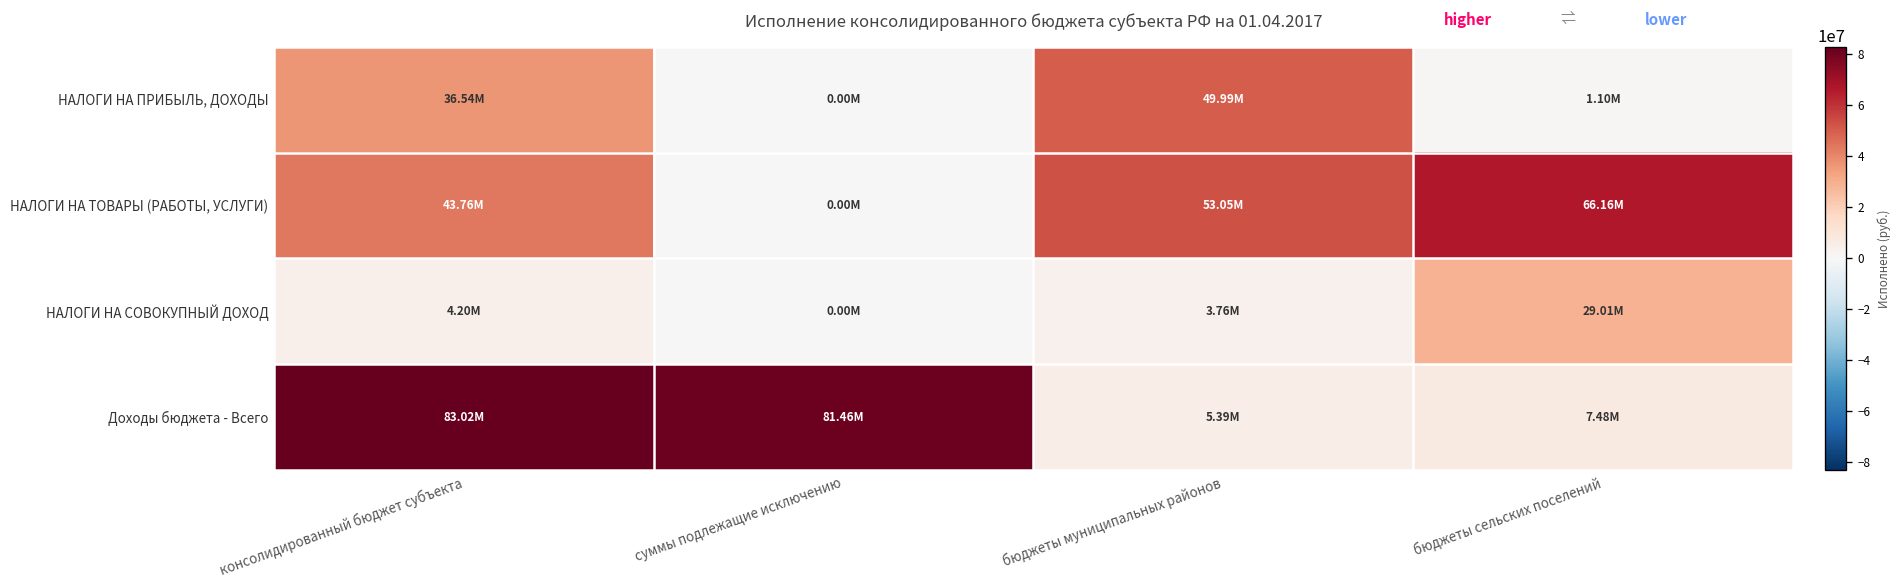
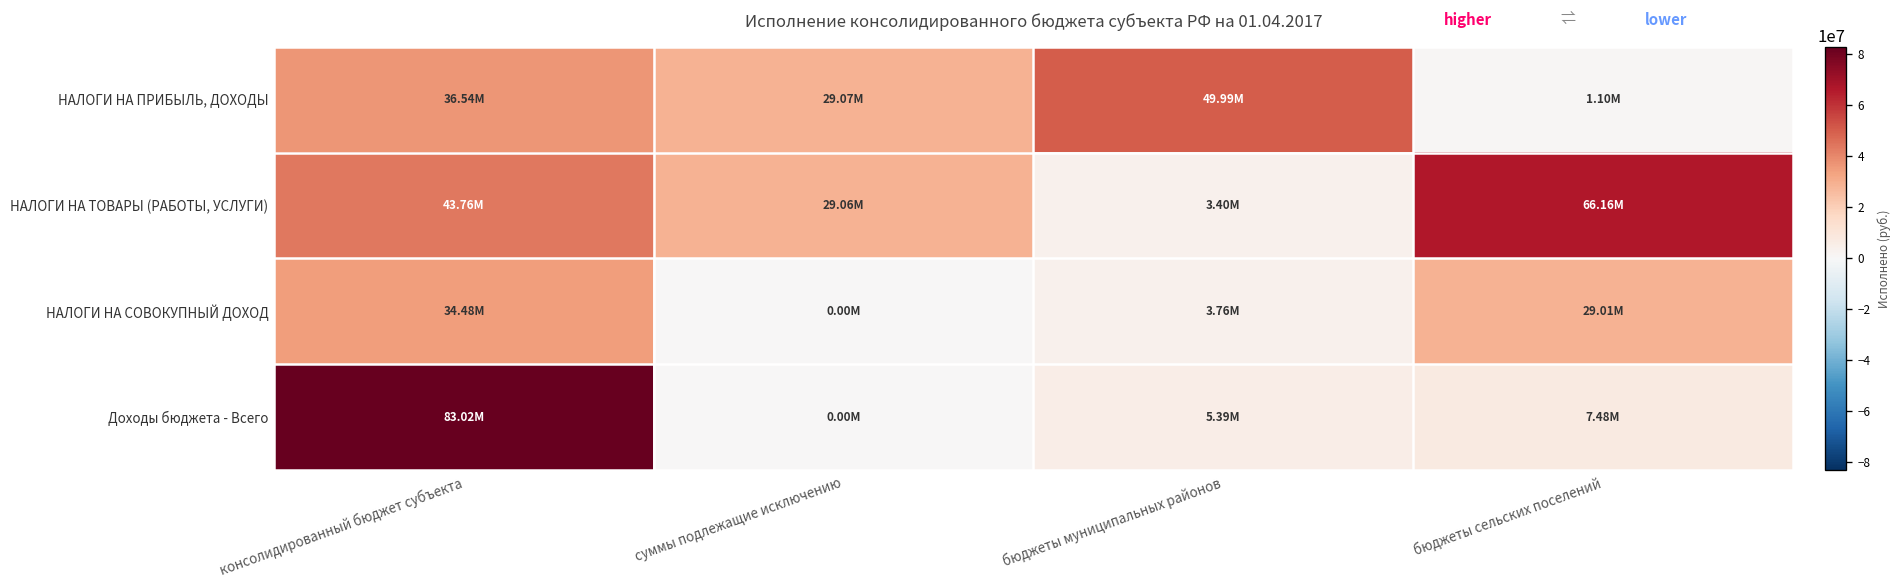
  {
    "НАЛОГИ НА ПРИБЫЛЬ, ДОХОДЫ": {
      "консолидированный бюджет субъекта": "36.54M",
-     "суммы подлежащие исключению": "0.00M",
+     "суммы подлежащие исключению": "29.07M",
      "бюджеты муниципальных районов": "49.99M",
      "бюджеты сельских поселений": "1.10M"
    },
    "НАЛОГИ НА ТОВАРЫ (РАБОТЫ, УСЛУГИ)": {
      "консолидированный бюджет субъекта": "43.76M",
-     "суммы подлежащие исключению": "0.00M",
-     "бюджеты муниципальных районов": "53.05M",
+     "суммы подлежащие исключению": "29.06M",
+     "бюджеты муниципальных районов": "3.40M",
      "бюджеты сельских поселений": "66.16M"
    },
    "НАЛОГИ НА СОВОКУПНЫЙ ДОХОД": {
-     "консолидированный бюджет субъекта": "4.20M",
+     "консолидированный бюджет субъекта": "34.48M",
      "суммы подлежащие исключению": "0.00M",
      "бюджеты муниципальных районов": "3.76M",
      "бюджеты сельских поселений": "29.01M"
    },
    "Доходы бюджета - Всего": {
      "консолидированный бюджет субъекта": "83.02M",
-     "суммы подлежащие исключению": "81.46M",
+     "суммы подлежащие исключению": "0.00M",
      "бюджеты муниципальных районов": "5.39M",
      "бюджеты сельских поселений": "7.48M"
    }
  }
